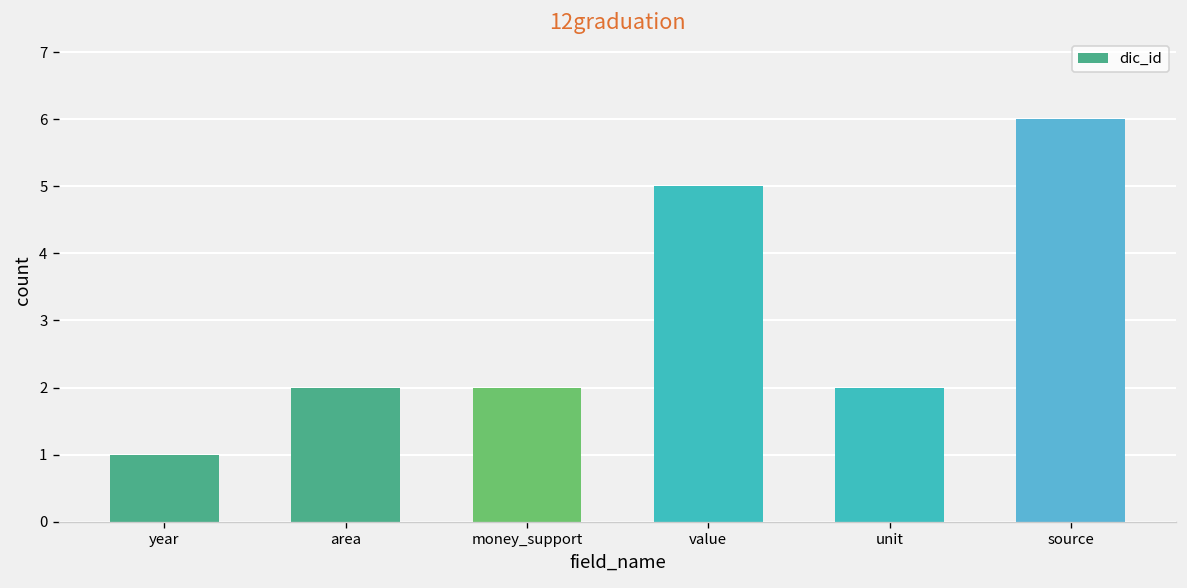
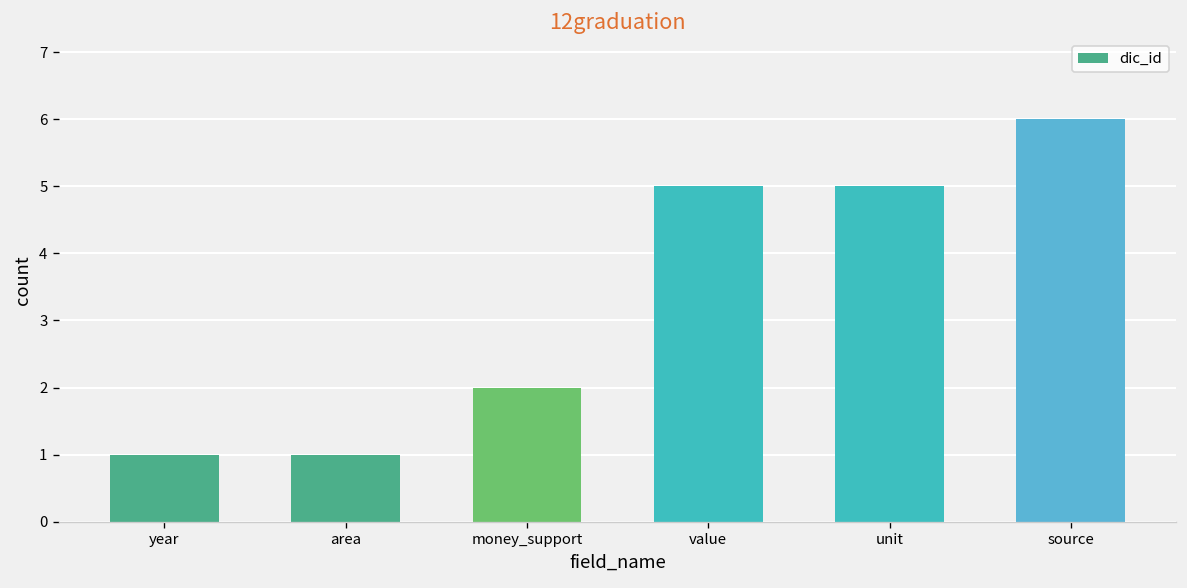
  {
    "year": 1,
-   "area": 2,
+   "area": 1,
    "money_support": 2,
    "value": 5,
-   "unit": 2,
+   "unit": 5,
    "source": 6
  }
